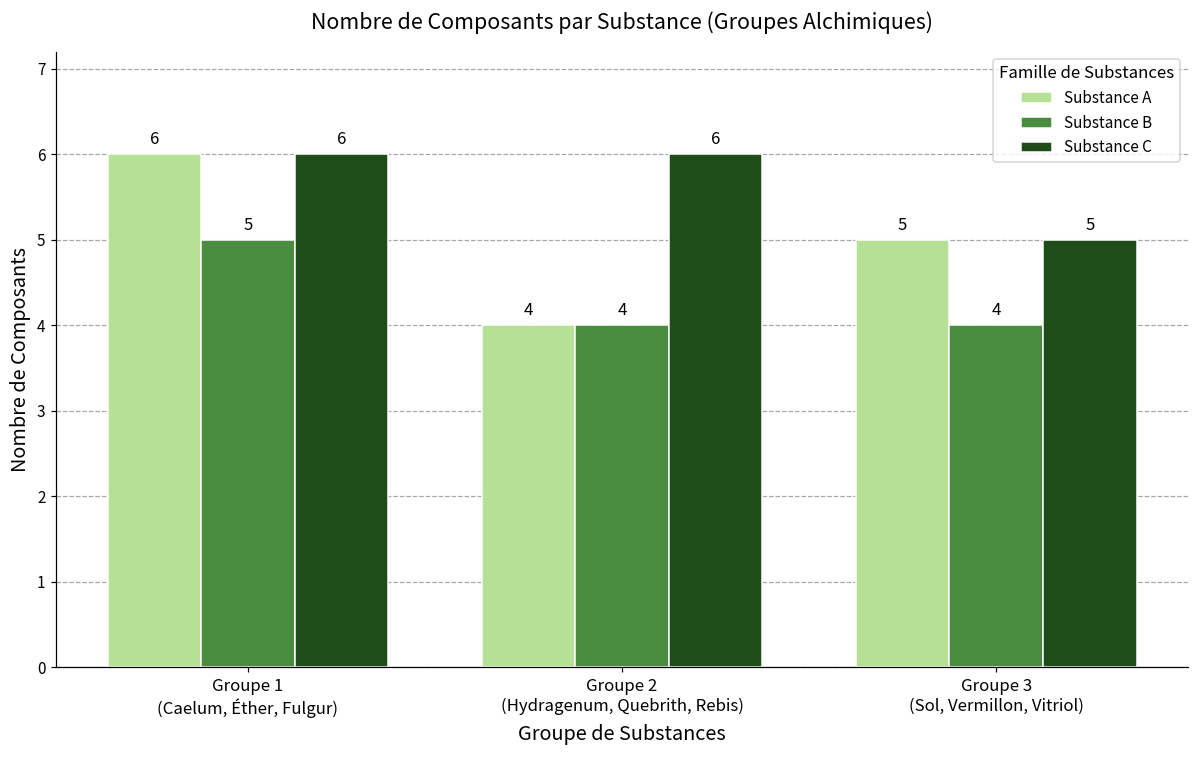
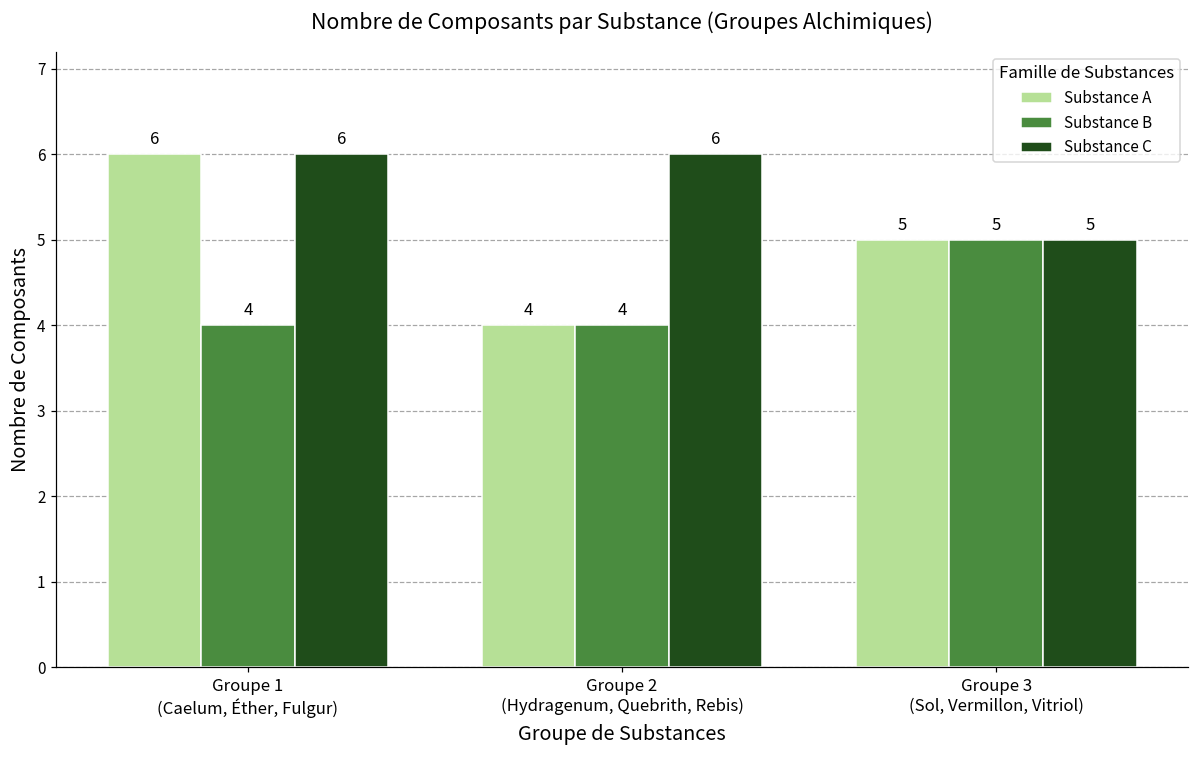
  {
    "Substance A": {
      "Groupe 1 (Caelum, Éther, Fulgur)": 6,
      "Groupe 2 (Hydragenum, Quebrith, Rebis)": 4,
      "Groupe 3 (Sol, Vermillon, Vitriol)": 5
    },
    "Substance B": {
-     "Groupe 1 (Caelum, Éther, Fulgur)": 5,
+     "Groupe 1 (Caelum, Éther, Fulgur)": 4,
      "Groupe 2 (Hydragenum, Quebrith, Rebis)": 4,
-     "Groupe 3 (Sol, Vermillon, Vitriol)": 4
+     "Groupe 3 (Sol, Vermillon, Vitriol)": 5
    },
    "Substance C": {
      "Groupe 1 (Caelum, Éther, Fulgur)": 6,
      "Groupe 2 (Hydragenum, Quebrith, Rebis)": 6,
      "Groupe 3 (Sol, Vermillon, Vitriol)": 5
    }
  }
